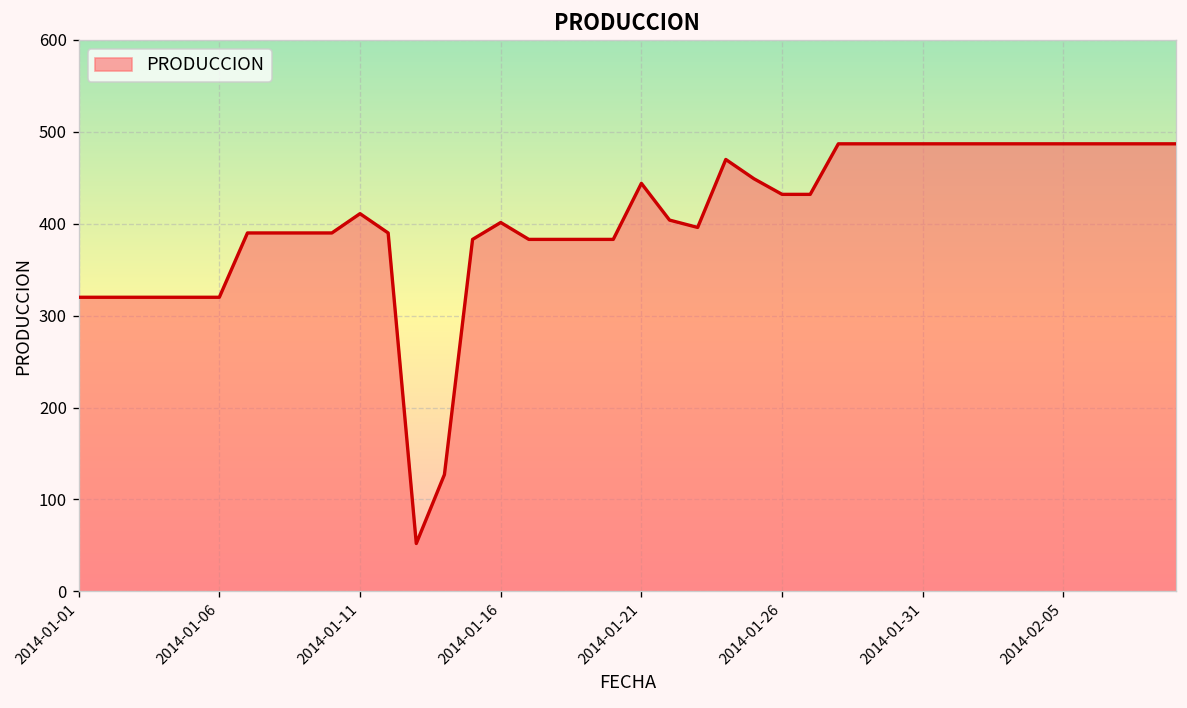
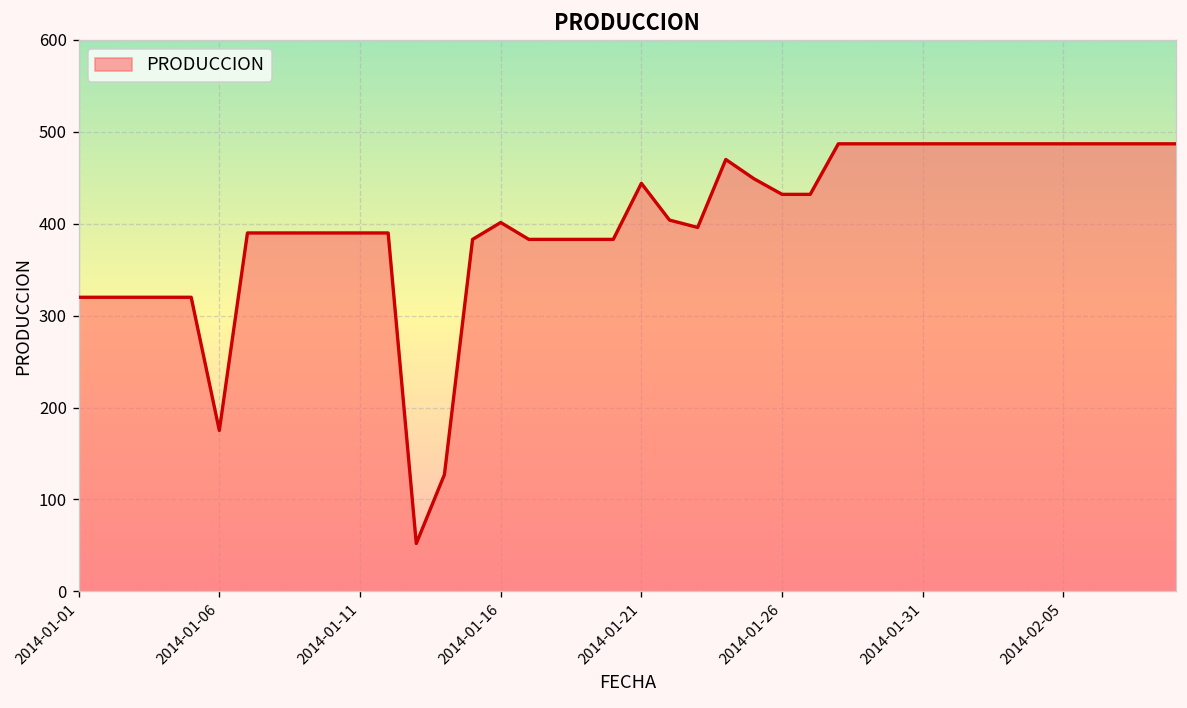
  {
    "2014-01-01": 320,
-   "2014-01-06": 320,
-   "2014-01-11": 410,
+   "2014-01-06": 180,
+   "2014-01-11": 390,
    "2014-01-16": 400,
    "2014-01-21": 440,
    "2014-01-26": 430,
    "2014-01-31": 490,
    "2014-02-05": 490
  }
